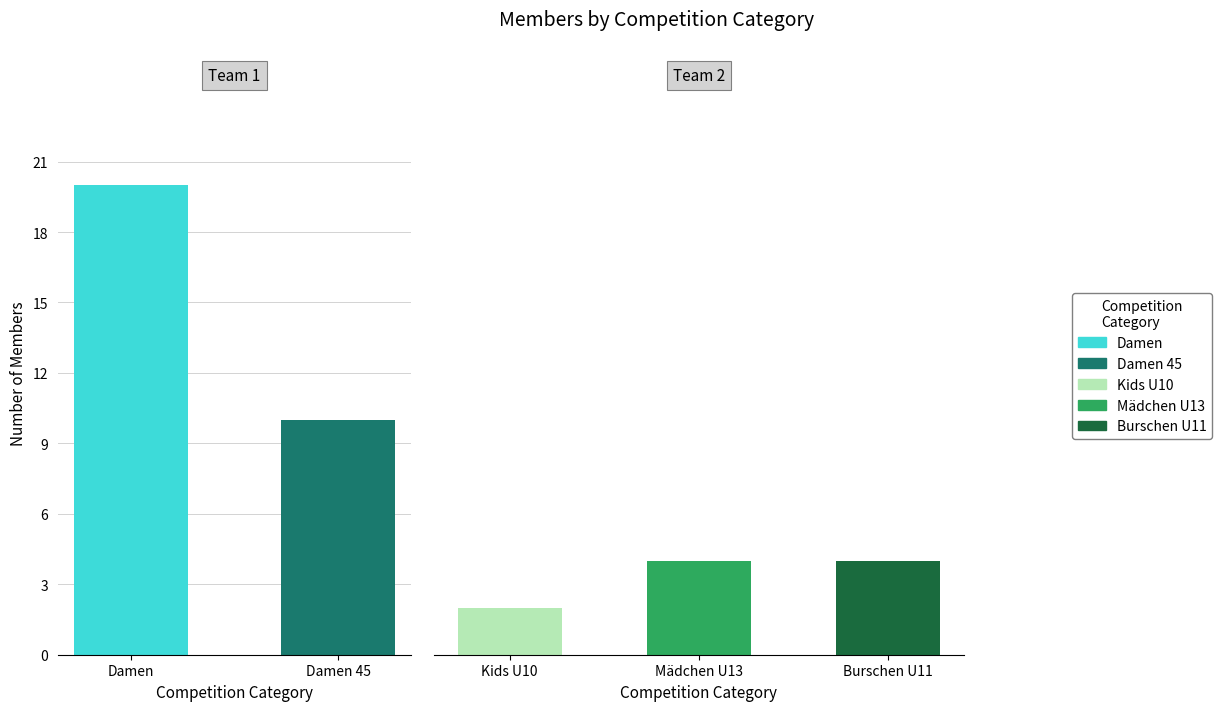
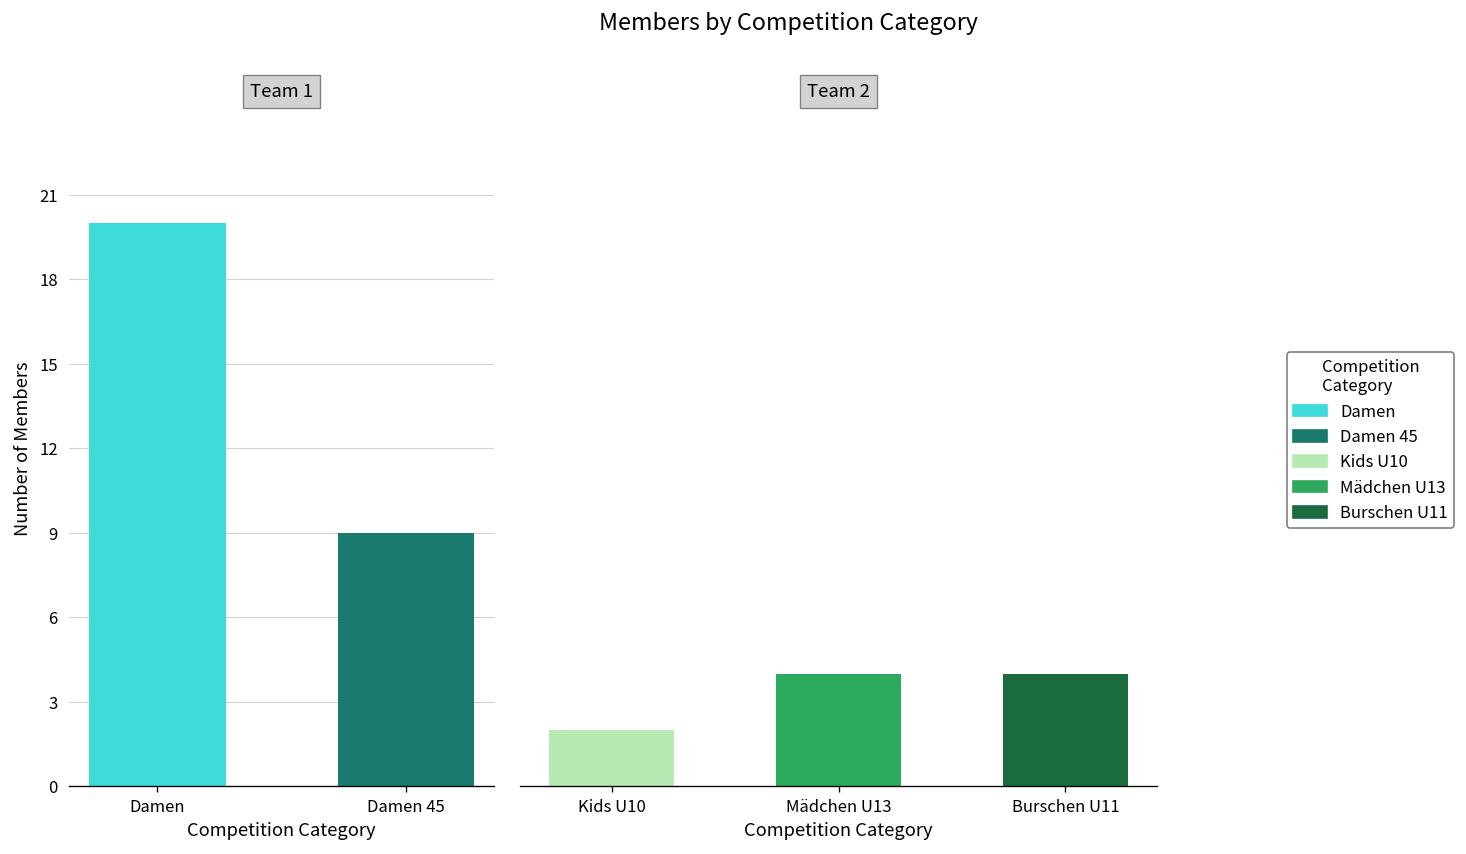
  {
    "Team 1": {
      "Damen": 20,
-     "Damen 45": 10
+     "Damen 45": 9
    }
  }
